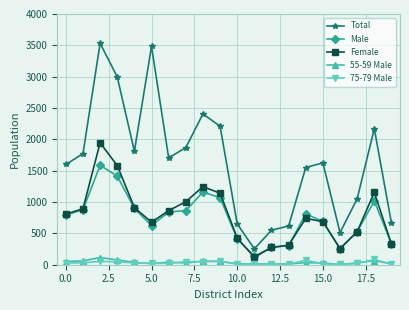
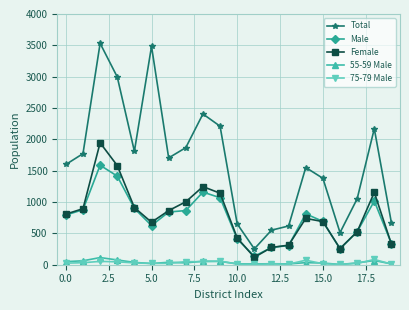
  {
    "Total": {
      "0.0": 1600,
      "5.0": 3500,
      "10.0": 700,
-     "15.0": 1600
+     "15.0": 1400
    },
    "Female": {
      "5.0": 700
    }
  }
